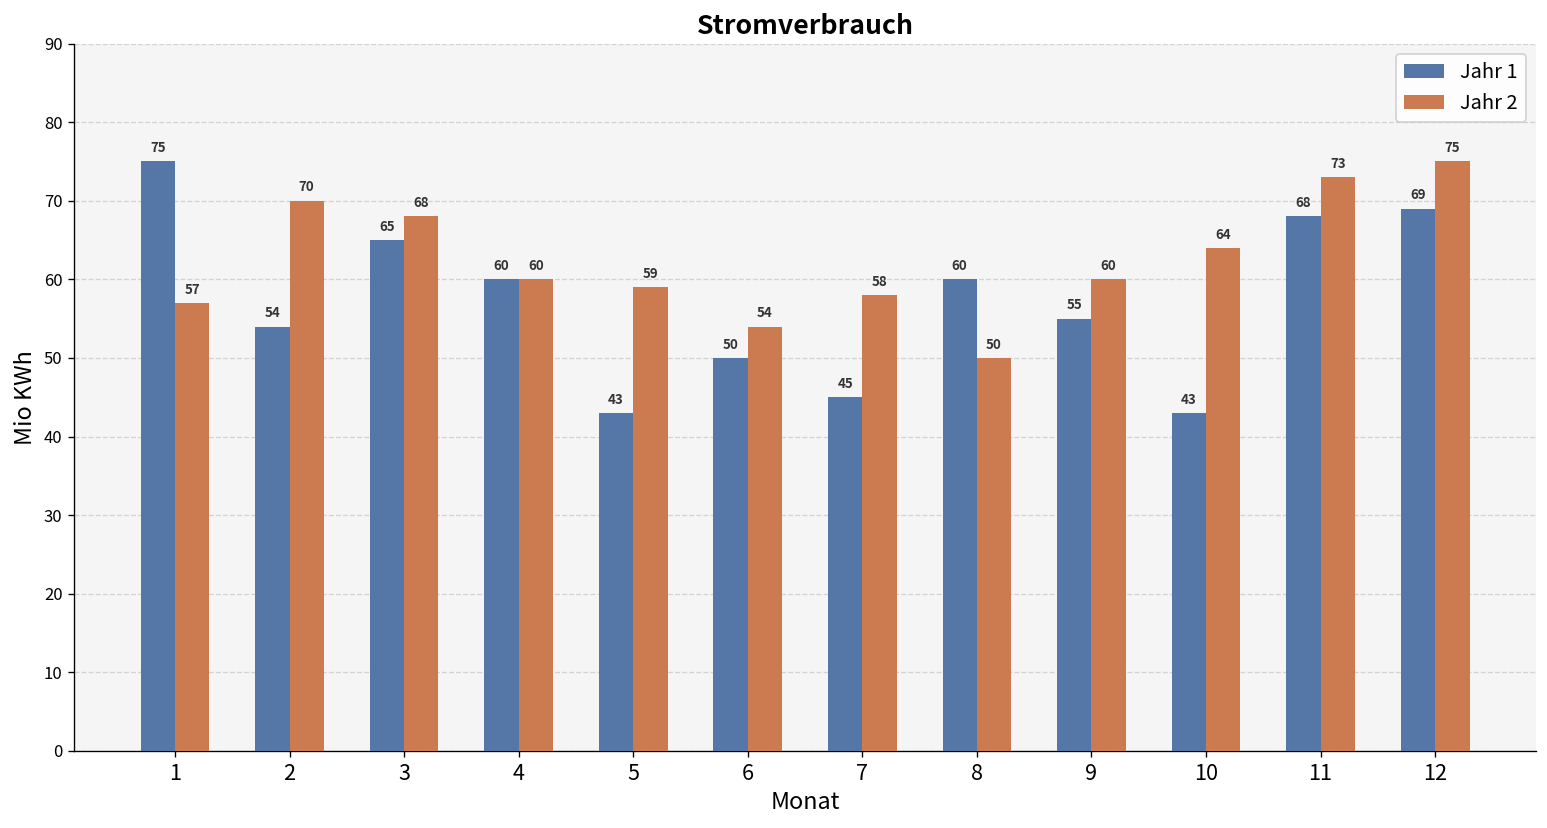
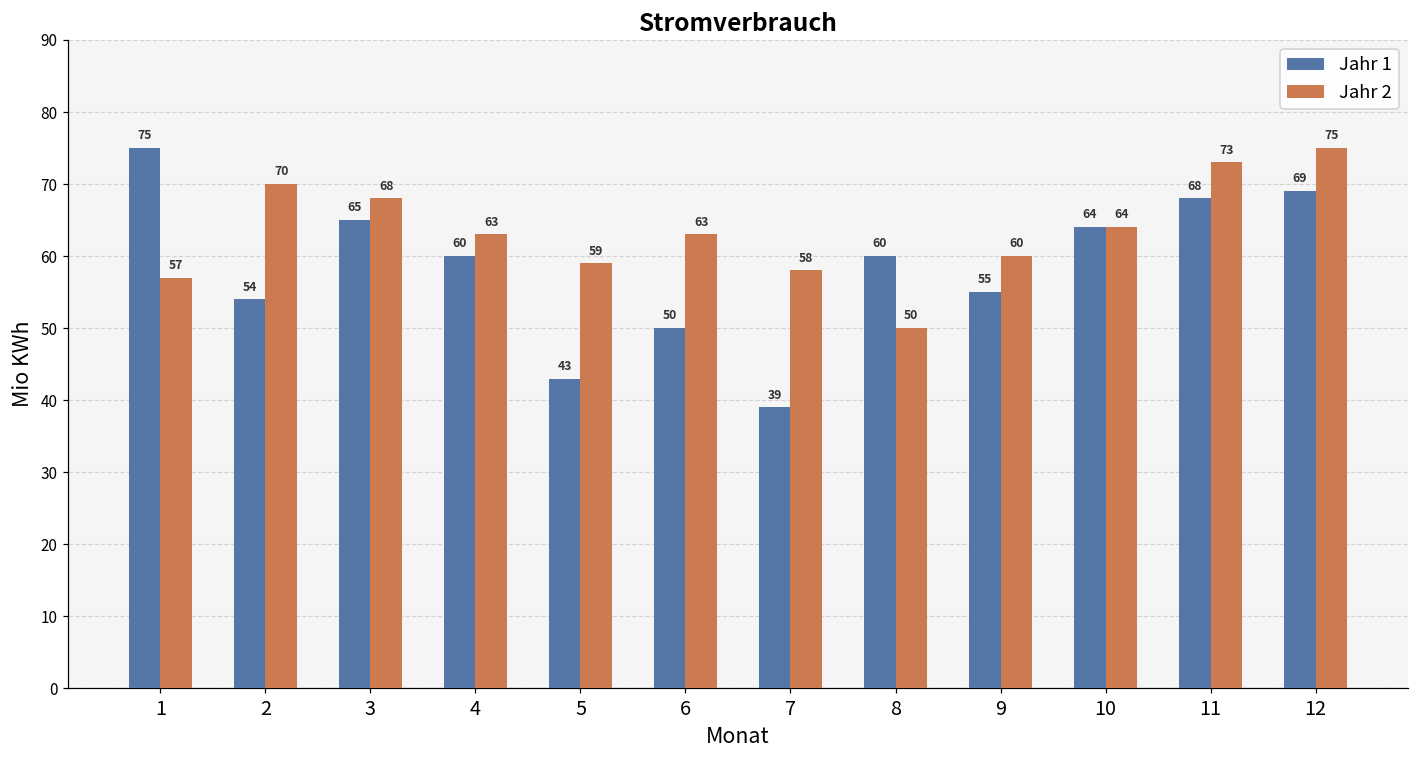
  {
    "Jahr 1": {
      "1": 75,
      "2": 54,
      "3": 65,
      "4": 60,
      "5": 43,
      "6": 50,
-     "7": 45,
+     "7": 39,
      "8": 60,
      "9": 55,
-     "10": 43,
+     "10": 64,
      "11": 68,
      "12": 69
    },
    "Jahr 2": {
      "1": 57,
      "2": 70,
      "3": 68,
-     "4": 60,
+     "4": 63,
      "5": 59,
-     "6": 54,
+     "6": 63,
      "7": 58,
      "8": 50,
      "9": 60,
      "10": 64,
      "11": 73,
      "12": 75
    }
  }
